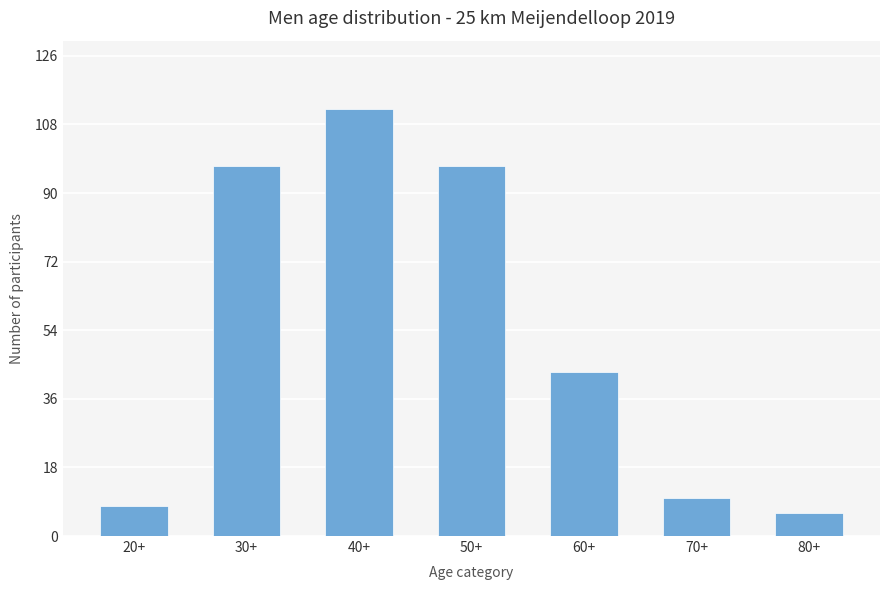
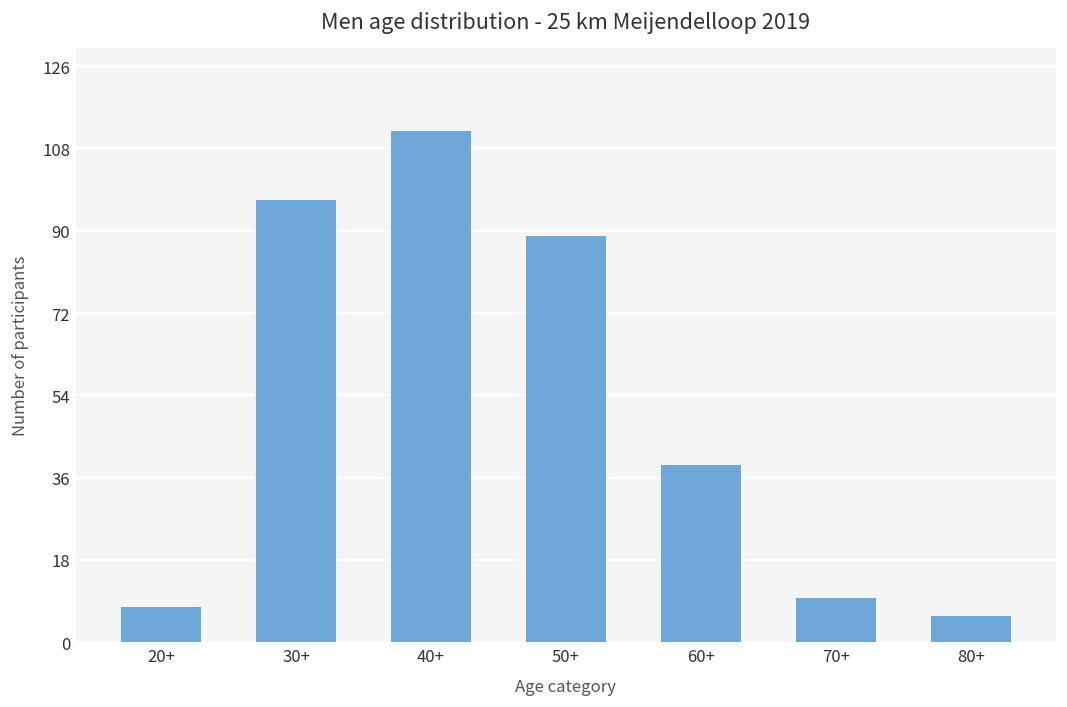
  {
    "20+": 8,
    "30+": 97,
    "40+": 112,
-   "50+": 97,
-   "60+": 43,
+   "50+": 89,
+   "60+": 39,
    "70+": 10,
    "80+": 6
  }
